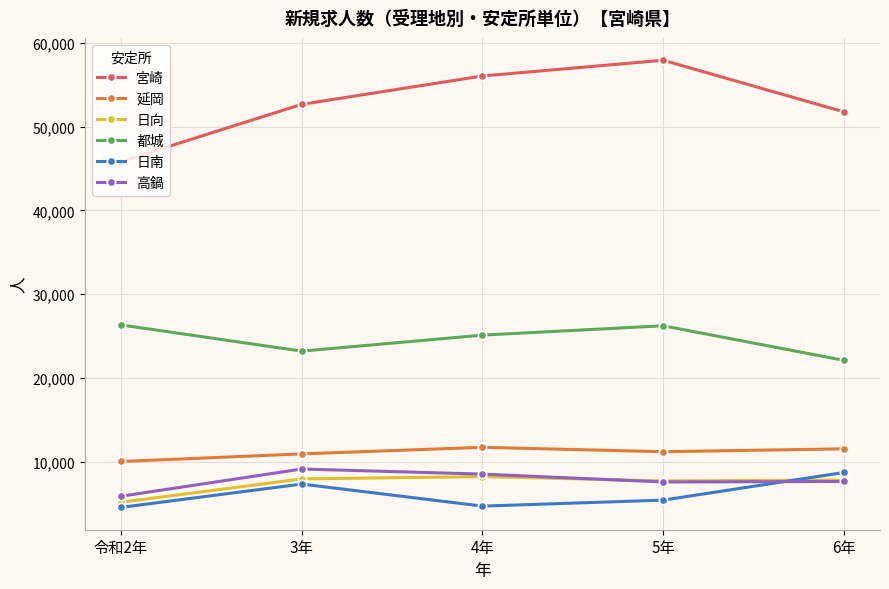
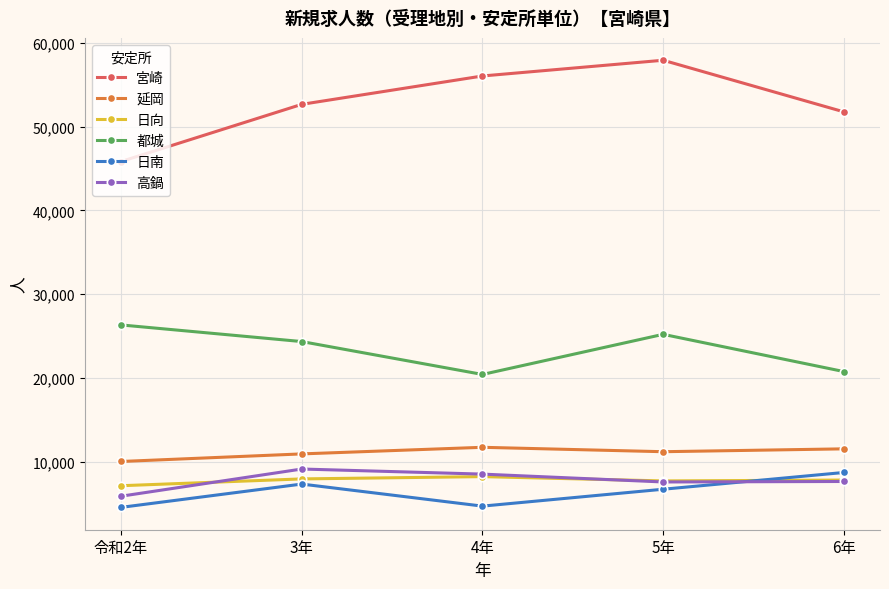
  {
    "日向": {
-     "令和2年": "5,000",
+     "令和2年": "7,000",
      "3年": "8,000"
    },
    "都城": {
      "令和2年": "26,000",
-     "3年": "23,000",
-     "4年": "25,000",
-     "5年": "26,000",
-     "6年": "22,000"
+     "3年": "24,000",
+     "4年": "20,000",
+     "5年": "25,000",
+     "6年": "21,000"
    },
    "日南": {
      "令和2年": "5,000",
      "3年": "7,000",
      "4年": "5,000",
-     "5年": "5,000",
+     "5年": "7,000",
      "6年": "9,000"
    },
    "高鍋": {
      "令和2年": "6,000",
      "3年": "9,000"
    }
  }
